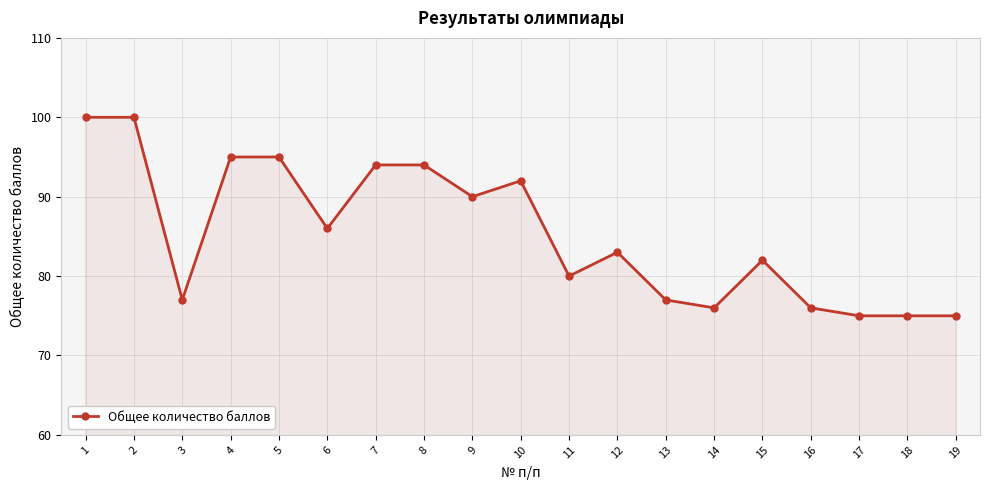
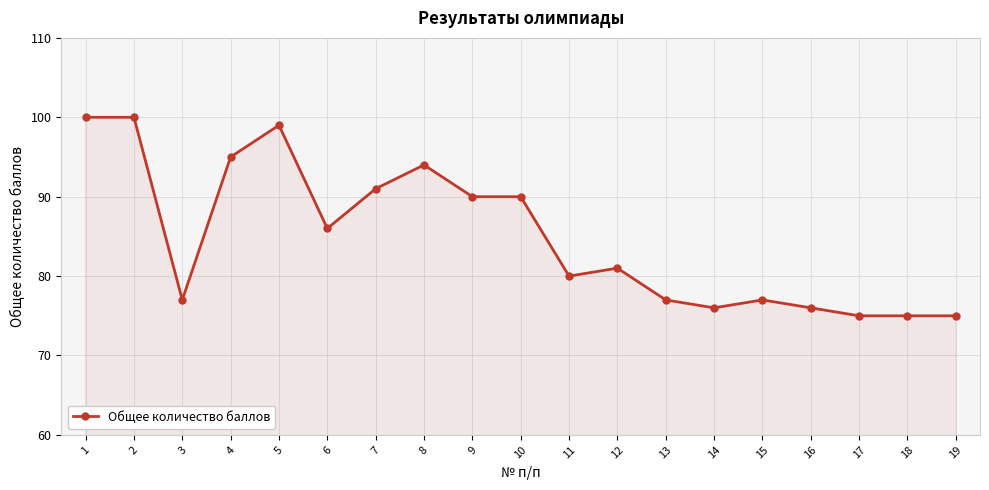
  {
    "1": 100,
    "2": 100,
    "3": 77,
    "4": 95,
-   "5": 95,
+   "5": 99,
    "6": 86,
-   "7": 94,
+   "7": 91,
    "8": 94,
    "9": 90,
-   "10": 92,
+   "10": 90,
    "11": 80,
-   "12": 83,
+   "12": 81,
    "13": 77,
    "14": 76,
-   "15": 82,
+   "15": 77,
    "16": 76,
    "17": 75,
    "18": 75,
    "19": 75
  }
